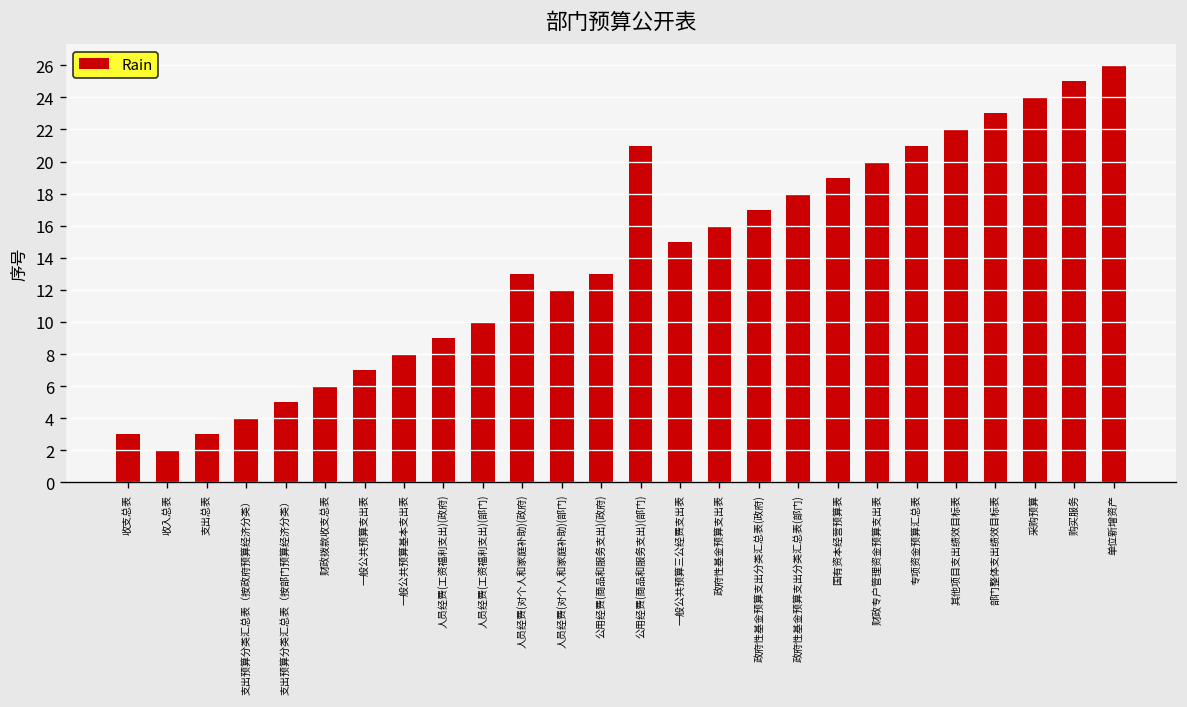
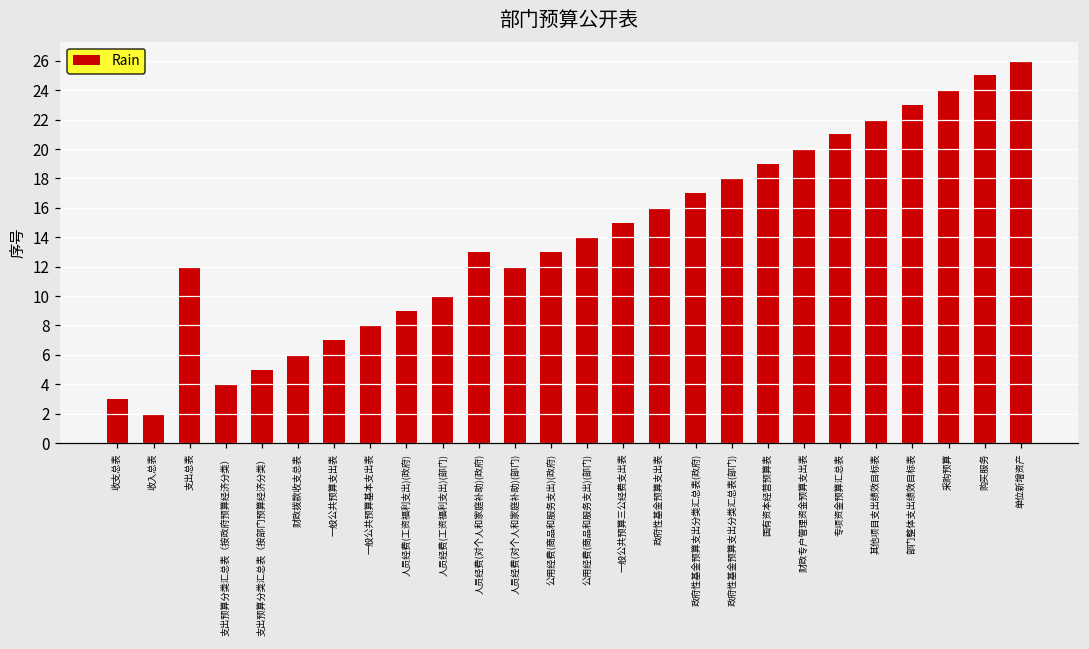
  {
    "收支总表": 3,
    "收入总表": 2,
-   "支出总表": 3,
+   "支出总表": 12,
    "支出预算分类汇总表（按政府预算经济分类）": 4,
    "支出预算分类汇总表（按部门预算经济分类）": 5,
    "财政拨款收支总表": 6,
    "一般公共预算支出表": 7,
    "一般公共预算基本支出表": 8,
    "人员经费(工资福利支出)(政府)": 9,
    "人员经费(工资福利支出)(部门)": 10,
    "人员经费(对个人和家庭补助)(政府)": 13,
    "人员经费(对个人和家庭补助)(部门)": 12,
    "公用经费(商品和服务支出)(政府)": 13,
-   "公用经费(商品和服务支出)(部门)": 21,
+   "公用经费(商品和服务支出)(部门)": 14,
    "一般公共预算三公经费支出表": 15,
    "政府性基金预算支出表": 16,
    "政府性基金预算支出分类汇总表(政府)": 17,
    "政府性基金预算支出分类汇总表(部门)": 18,
    "国有资本经营预算表": 19,
    "财政专户管理资金预算支出表": 20,
    "专项资金预算汇总表": 21,
    "其他项目支出绩效目标表": 22,
    "部门整体支出绩效目标表": 23,
    "采购预算": 24,
    "购买服务": 25,
    "单位新增资产": 26
  }
